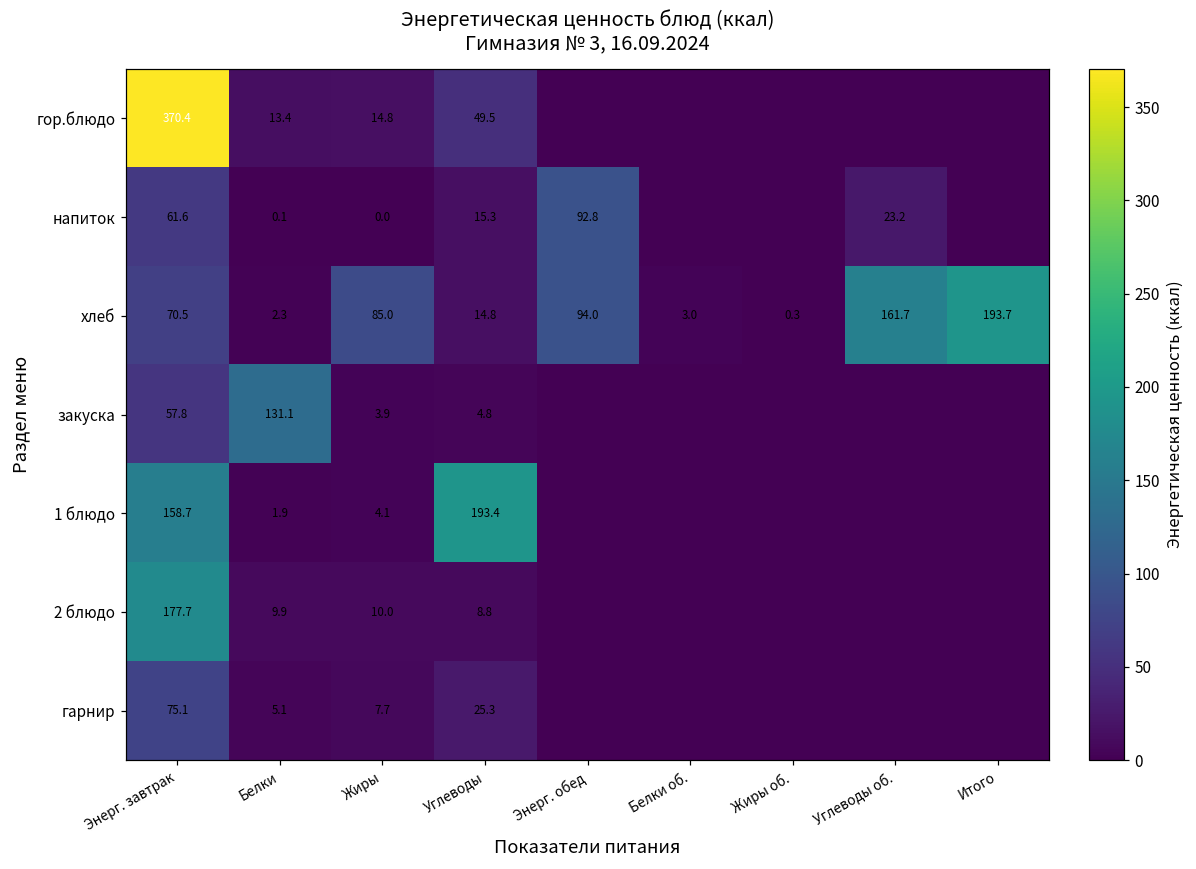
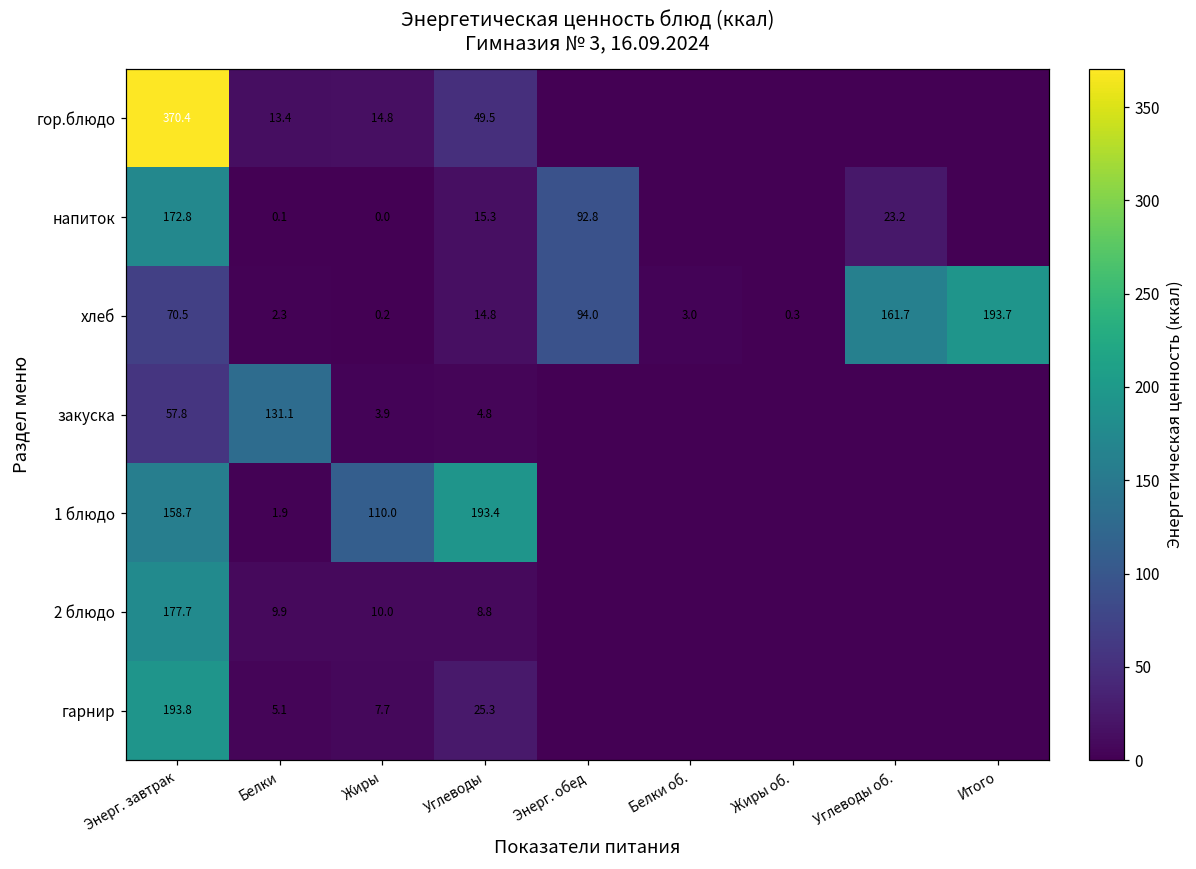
  {
    "гор.блюдо": {
      "Энерг. завтрак": 370.4,
      "Белки": 13.4,
      "Жиры": 14.8,
      "Углеводы": 49.5
    },
    "напиток": {
-     "Энерг. завтрак": 61.6,
+     "Энерг. завтрак": 172.8,
      "Белки": 0.1,
      "Жиры": 0.0,
      "Углеводы": 15.3,
      "Энерг. обед": 92.8,
      "Углеводы об.": 23.2
    },
    "хлеб": {
      "Энерг. завтрак": 70.5,
      "Белки": 2.3,
-     "Жиры": 85.0,
+     "Жиры": 0.2,
      "Углеводы": 14.8,
      "Энерг. обед": 94.0,
      "Белки об.": 3.0,
      "Жиры об.": 0.3,
      "Углеводы об.": 161.7,
      "Итого": 193.7
    },
    "закуска": {
      "Энерг. завтрак": 57.8,
      "Белки": 131.1,
      "Жиры": 3.9,
      "Углеводы": 4.8
    },
    "1 блюдо": {
      "Энерг. завтрак": 158.7,
      "Белки": 1.9,
-     "Жиры": 4.1,
+     "Жиры": 110.0,
      "Углеводы": 193.4
    },
    "2 блюдо": {
      "Энерг. завтрак": 177.7,
      "Белки": 9.9,
      "Жиры": 10.0,
      "Углеводы": 8.8
    },
    "гарнир": {
-     "Энерг. завтрак": 75.1,
+     "Энерг. завтрак": 193.8,
      "Белки": 5.1,
      "Жиры": 7.7,
      "Углеводы": 25.3
    }
  }
